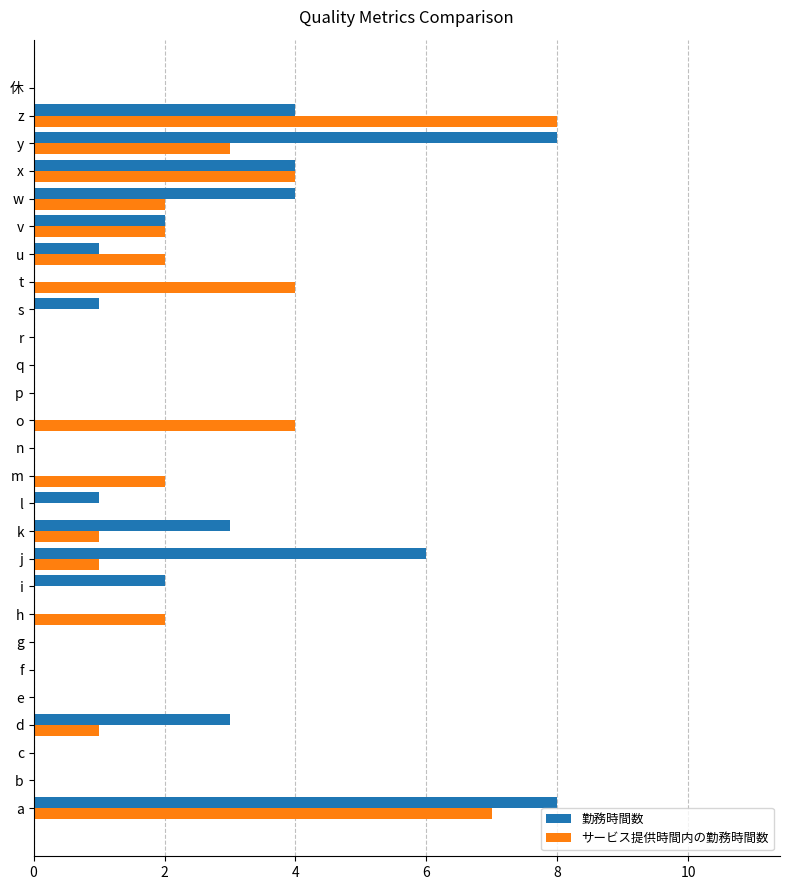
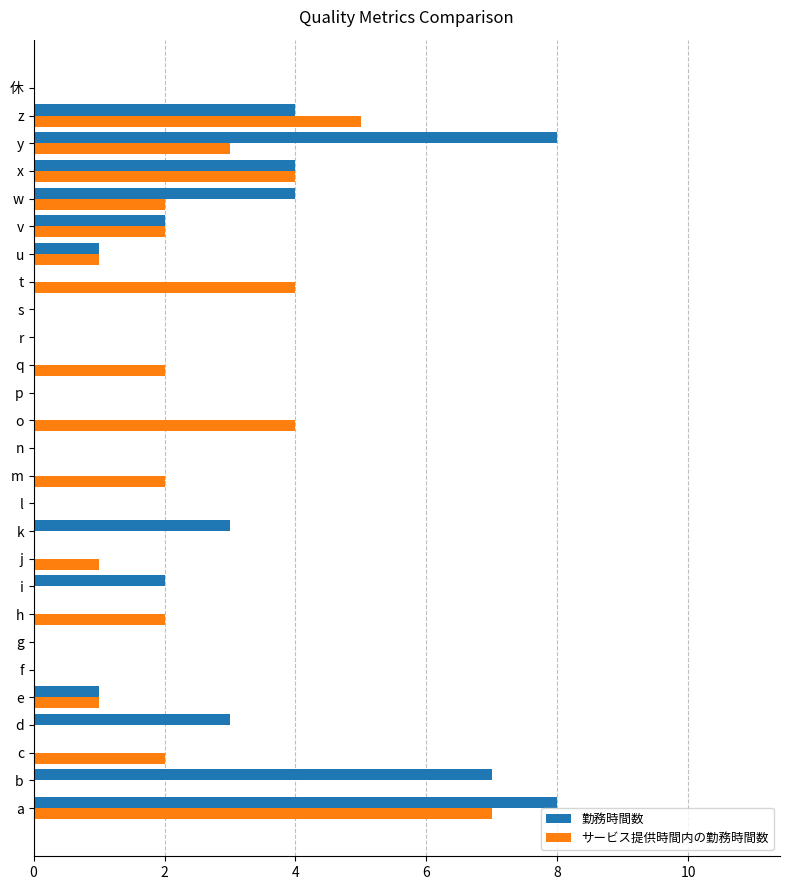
  {
    "勤務時間数": {
      "休": 0,
      "z": 4,
      "y": 8,
      "x": 4,
      "w": 4,
      "v": 2,
      "u": 1,
      "t": 0,
-     "s": 1,
+     "s": 0,
      "r": 0,
      "q": 0,
      "p": 0,
      "o": 0,
      "n": 0,
      "m": 0,
-     "l": 1,
+     "l": 0,
      "k": 3,
-     "j": 6,
+     "j": 0,
      "i": 2,
      "h": 0,
      "g": 0,
      "f": 0,
-     "e": 0,
+     "e": 1,
      "d": 3,
      "c": 0,
-     "b": 0,
+     "b": 7,
      "a": 8
    },
    "サービス提供時間内の勤務時間数": {
      "休": 0,
-     "z": 8,
+     "z": 5,
      "y": 3,
      "x": 4,
      "w": 2,
      "v": 2,
-     "u": 2,
+     "u": 1,
      "t": 4,
      "s": 0,
      "r": 0,
-     "q": 0,
+     "q": 2,
      "p": 0,
      "o": 4,
      "n": 0,
      "m": 2,
      "l": 0,
-     "k": 1,
+     "k": 0,
      "j": 1,
      "i": 0,
      "h": 2,
      "g": 0,
      "f": 0,
-     "e": 0,
-     "d": 1,
-     "c": 0,
+     "e": 1,
+     "d": 0,
+     "c": 2,
      "b": 0,
      "a": 7
    }
  }
